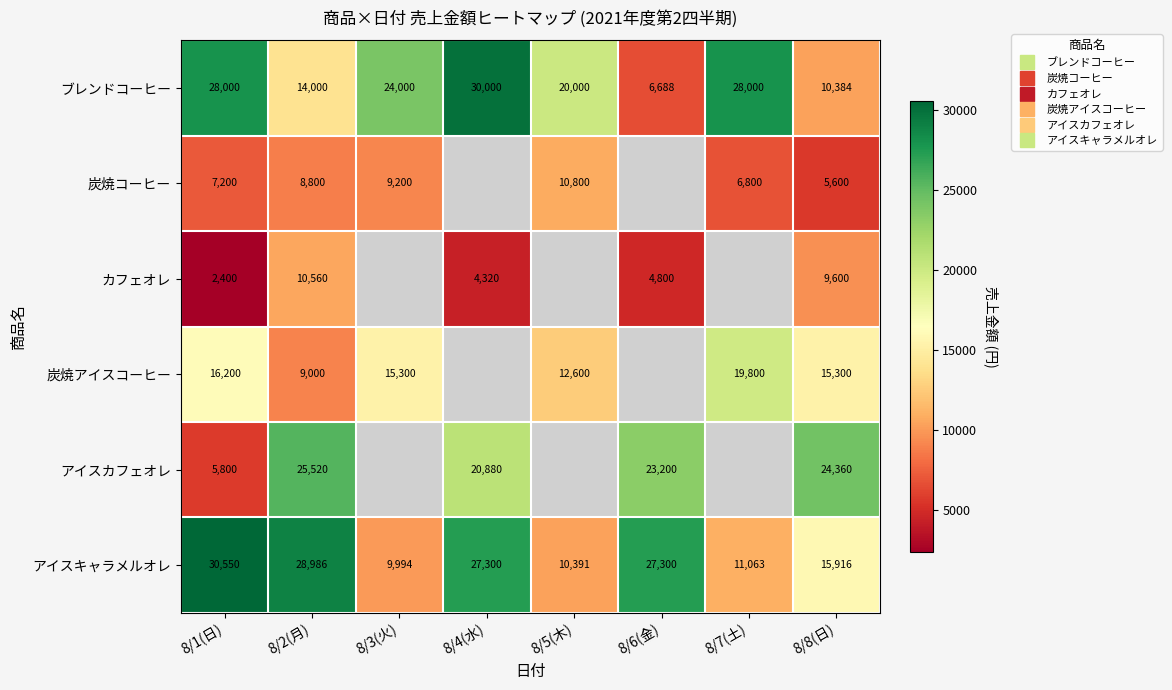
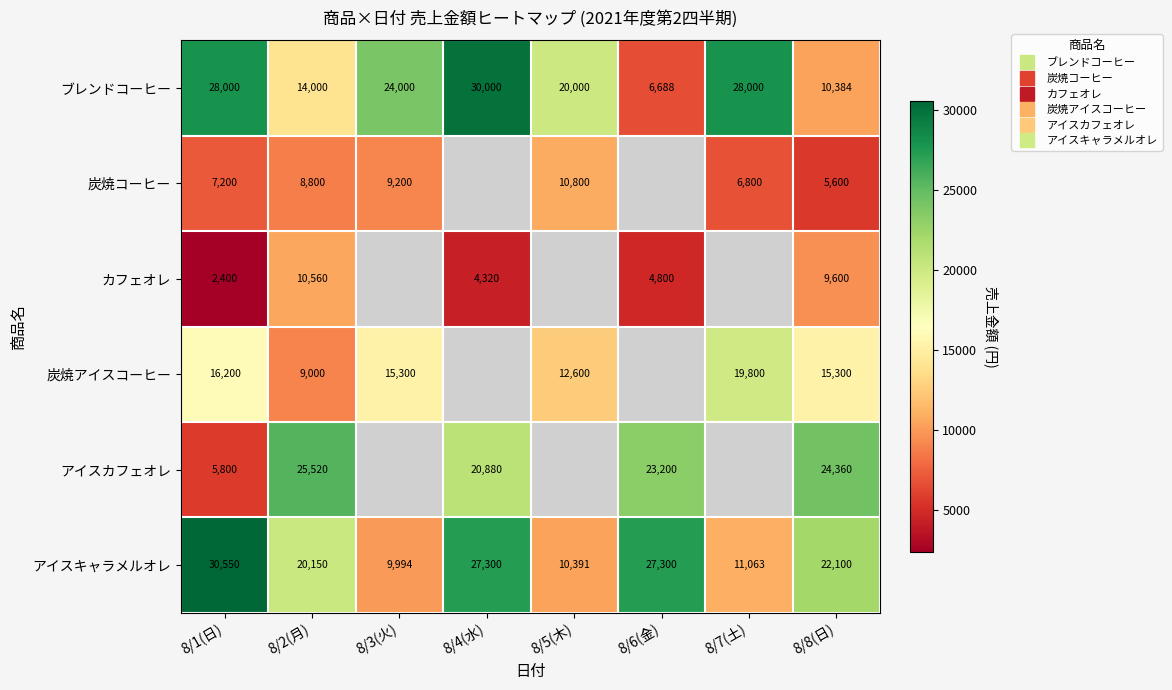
  {
    "ブレンドコーヒー": {
      "8/1(日)": "28,000",
      "8/2(月)": "14,000",
      "8/3(火)": "24,000",
      "8/4(水)": "30,000",
      "8/5(木)": "20,000",
      "8/6(金)": "6,688",
      "8/7(土)": "28,000",
      "8/8(日)": "10,384"
    },
    "炭焼コーヒー": {
      "8/1(日)": "7,200",
      "8/2(月)": "8,800",
      "8/3(火)": "9,200",
      "8/5(木)": "10,800",
      "8/7(土)": "6,800",
      "8/8(日)": "5,600"
    },
    "カフェオレ": {
      "8/1(日)": "2,400",
      "8/2(月)": "10,560",
      "8/4(水)": "4,320",
      "8/6(金)": "4,800",
      "8/8(日)": "9,600"
    },
    "炭焼アイスコーヒー": {
      "8/1(日)": "16,200",
      "8/2(月)": "9,000",
      "8/3(火)": "15,300",
      "8/5(木)": "12,600",
      "8/7(土)": "19,800",
      "8/8(日)": "15,300"
    },
    "アイスカフェオレ": {
      "8/1(日)": "5,800",
      "8/2(月)": "25,520",
      "8/4(水)": "20,880",
      "8/6(金)": "23,200",
      "8/8(日)": "24,360"
    },
    "アイスキャラメルオレ": {
      "8/1(日)": "30,550",
-     "8/2(月)": "28,986",
+     "8/2(月)": "20,150",
      "8/3(火)": "9,994",
      "8/4(水)": "27,300",
      "8/5(木)": "10,391",
      "8/6(金)": "27,300",
      "8/7(土)": "11,063",
-     "8/8(日)": "15,916"
+     "8/8(日)": "22,100"
    }
  }
